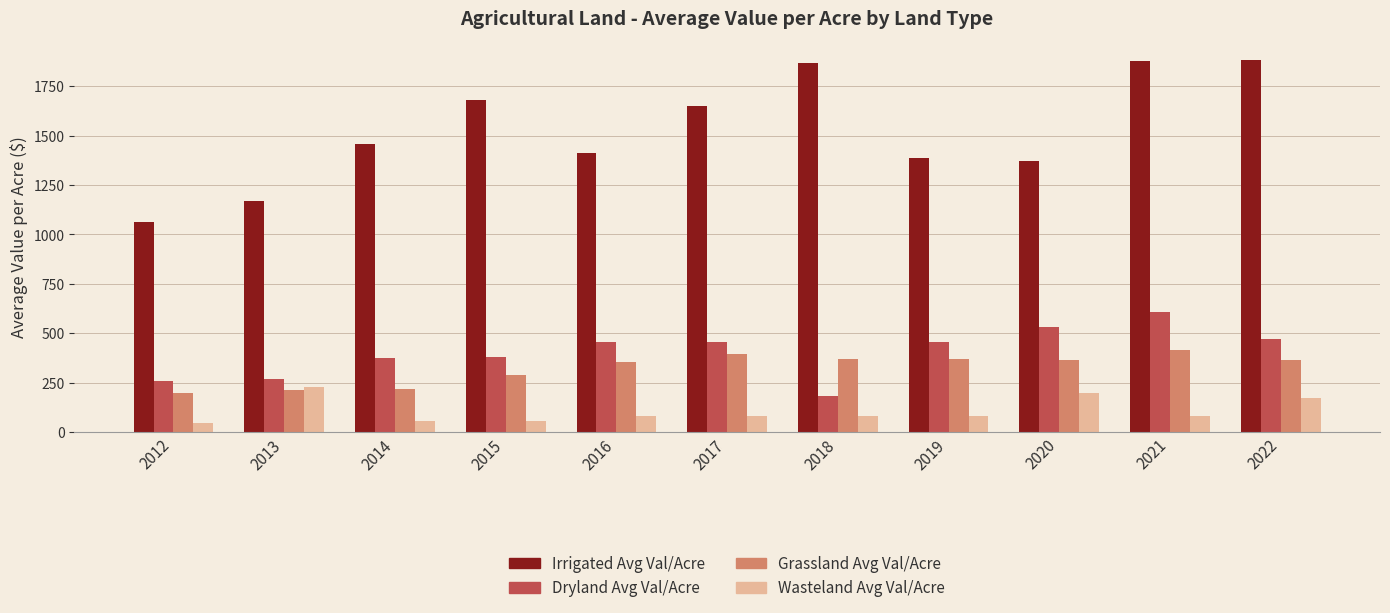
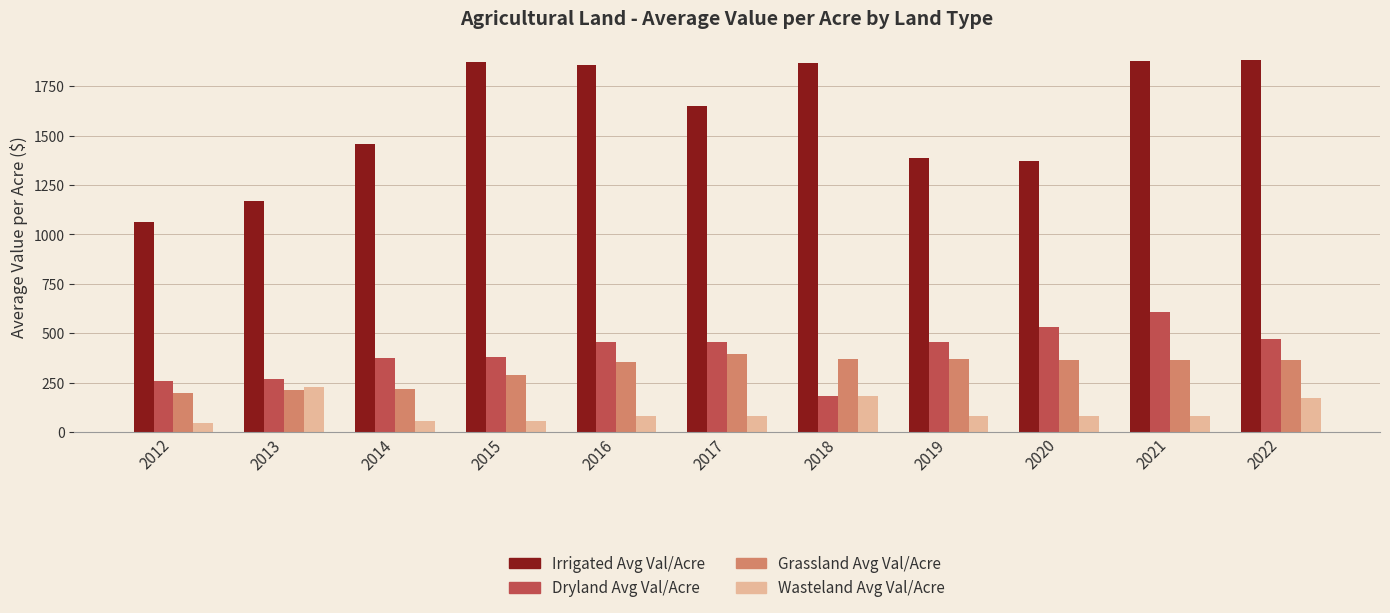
  {
    "Irrigated Avg Val/Acre": {
      "2012": 1060,
      "2013": 1170,
      "2014": 1460,
-     "2015": 1680,
-     "2016": 1410,
+     "2015": 1870,
+     "2016": 1860,
      "2017": 1650,
      "2018": 1870,
      "2019": 1390,
      "2020": 1370,
      "2021": 1880,
      "2022": 1880
    },
    "Dryland Avg Val/Acre": {
      "2012": 260,
      "2013": 270,
      "2014": 380,
      "2015": 380,
      "2016": 460,
      "2017": 460,
      "2018": 180,
      "2019": 460,
      "2020": 530,
      "2021": 610,
      "2022": 470
    },
    "Grassland Avg Val/Acre": {
      "2012": 200,
      "2013": 210,
      "2014": 220,
      "2015": 290,
      "2016": 360,
      "2017": 390,
      "2018": 370,
      "2019": 370,
      "2020": 370,
-     "2021": 410,
+     "2021": 370,
      "2022": 370
    },
    "Wasteland Avg Val/Acre": {
      "2012": 50,
      "2013": 230,
      "2014": 60,
      "2015": 50,
      "2016": 80,
      "2017": 80,
-     "2018": 80,
+     "2018": 180,
      "2019": 80,
-     "2020": 200,
+     "2020": 80,
      "2021": 80,
      "2022": 170
    }
  }
